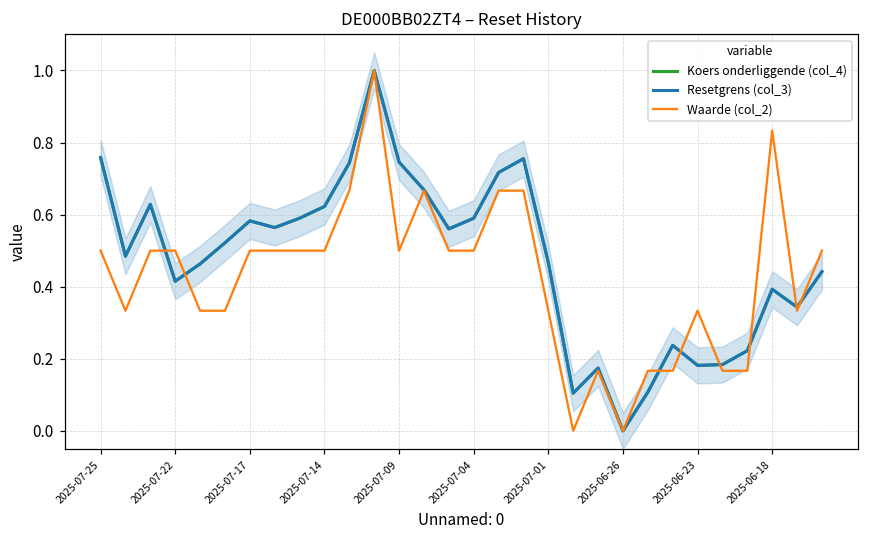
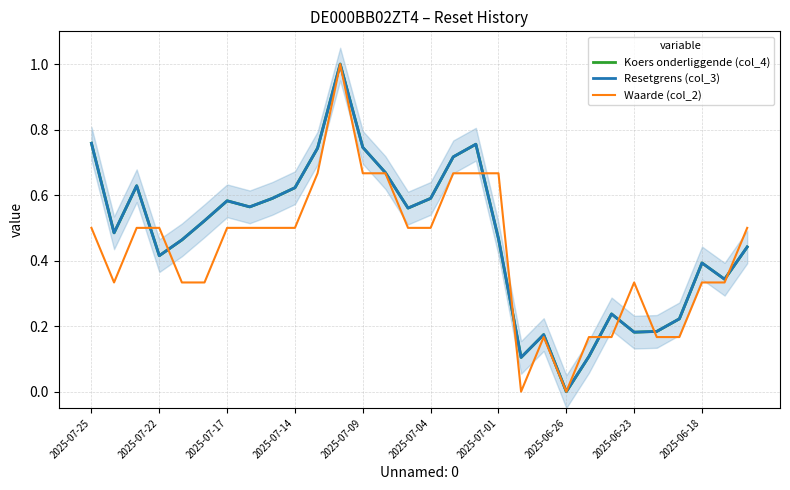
  {
    "Waarde (col_2)": {
      "2025-07-25": 0.50,
      "2025-07-22": 0.50,
      "2025-07-17": 0.50,
      "2025-07-14": 0.50,
-     "2025-07-09": 0.50,
+     "2025-07-09": 0.67,
      "2025-07-04": 0.50,
-     "2025-07-01": 0.33,
+     "2025-07-01": 0.67,
      "2025-06-23": 0.33,
-     "2025-06-18": 0.83
+     "2025-06-18": 0.33
    }
  }
